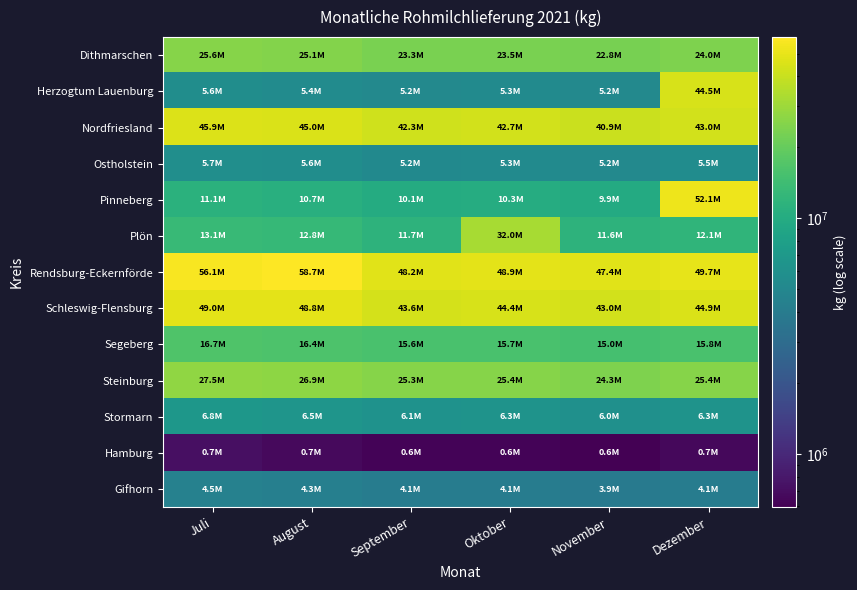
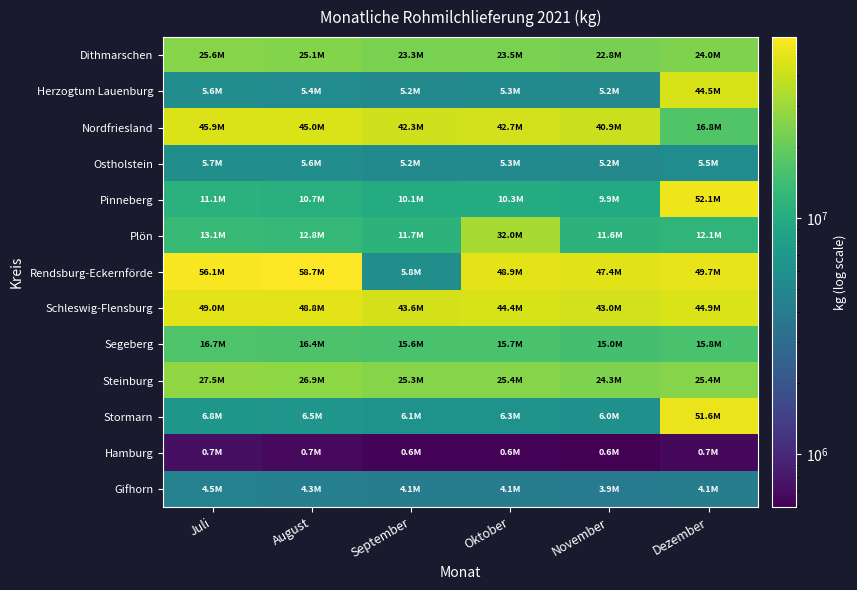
  {
    "Dithmarschen": {
      "Juli": "25.6M",
      "August": "25.1M",
      "September": "23.3M",
      "Oktober": "23.5M",
      "November": "22.8M",
      "Dezember": "24.0M"
    },
    "Herzogtum Lauenburg": {
      "Juli": "5.6M",
      "August": "5.4M",
      "September": "5.2M",
      "Oktober": "5.3M",
      "November": "5.2M",
      "Dezember": "44.5M"
    },
    "Nordfriesland": {
      "Juli": "45.9M",
      "August": "45.0M",
      "September": "42.3M",
      "Oktober": "42.7M",
      "November": "40.9M",
-     "Dezember": "43.0M"
+     "Dezember": "16.8M"
    },
    "Ostholstein": {
      "Juli": "5.7M",
      "August": "5.6M",
      "September": "5.2M",
      "Oktober": "5.3M",
      "November": "5.2M",
      "Dezember": "5.5M"
    },
    "Pinneberg": {
      "Juli": "11.1M",
      "August": "10.7M",
      "September": "10.1M",
      "Oktober": "10.3M",
      "November": "9.9M",
      "Dezember": "52.1M"
    },
    "Plön": {
      "Juli": "13.1M",
      "August": "12.8M",
      "September": "11.7M",
      "Oktober": "32.0M",
      "November": "11.6M",
      "Dezember": "12.1M"
    },
    "Rendsburg-Eckernförde": {
      "Juli": "56.1M",
      "August": "58.7M",
-     "September": "48.2M",
+     "September": "5.8M",
      "Oktober": "48.9M",
      "November": "47.4M",
      "Dezember": "49.7M"
    },
    "Schleswig-Flensburg": {
      "Juli": "49.0M",
      "August": "48.8M",
      "September": "43.6M",
      "Oktober": "44.4M",
      "November": "43.0M",
      "Dezember": "44.9M"
    },
    "Segeberg": {
      "Juli": "16.7M",
      "August": "16.4M",
      "September": "15.6M",
      "Oktober": "15.7M",
      "November": "15.0M",
      "Dezember": "15.8M"
    },
    "Steinburg": {
      "Juli": "27.5M",
      "August": "26.9M",
      "September": "25.3M",
      "Oktober": "25.4M",
      "November": "24.3M",
      "Dezember": "25.4M"
    },
    "Stormarn": {
      "Juli": "6.8M",
      "August": "6.5M",
      "September": "6.1M",
      "Oktober": "6.3M",
      "November": "6.0M",
-     "Dezember": "6.3M"
+     "Dezember": "51.6M"
    },
    "Hamburg": {
      "Juli": "0.7M",
      "August": "0.7M",
      "September": "0.6M",
      "Oktober": "0.6M",
      "November": "0.6M",
      "Dezember": "0.7M"
    },
    "Gifhorn": {
      "Juli": "4.5M",
      "August": "4.3M",
      "September": "4.1M",
      "Oktober": "4.1M",
      "November": "3.9M",
      "Dezember": "4.1M"
    }
  }
